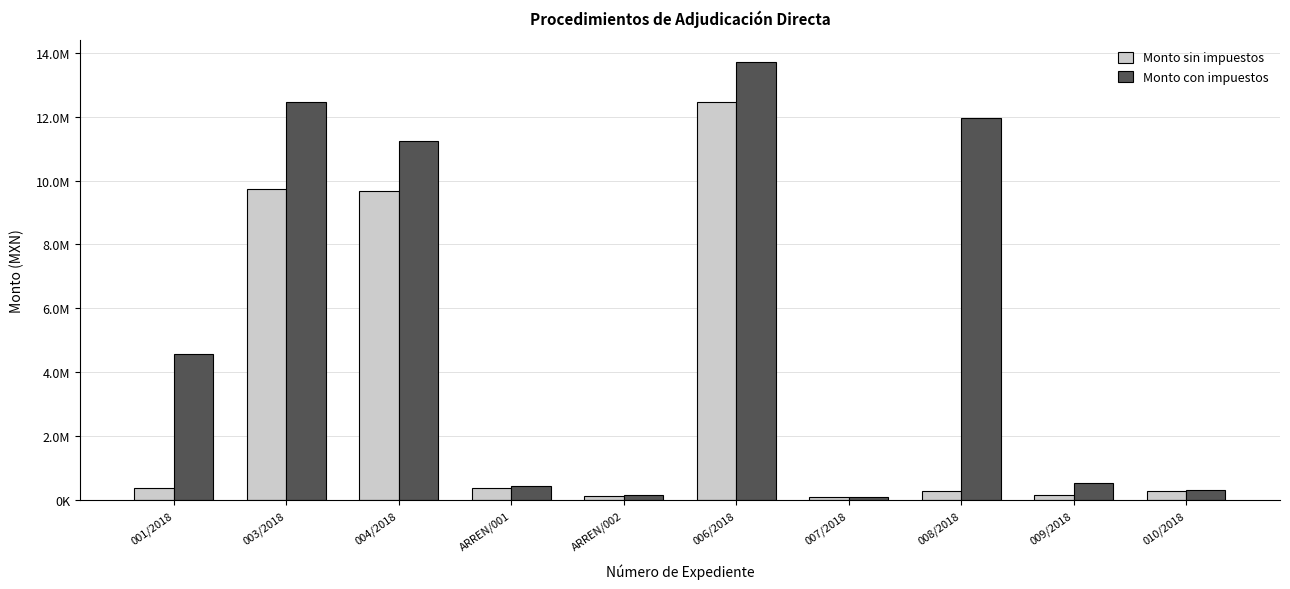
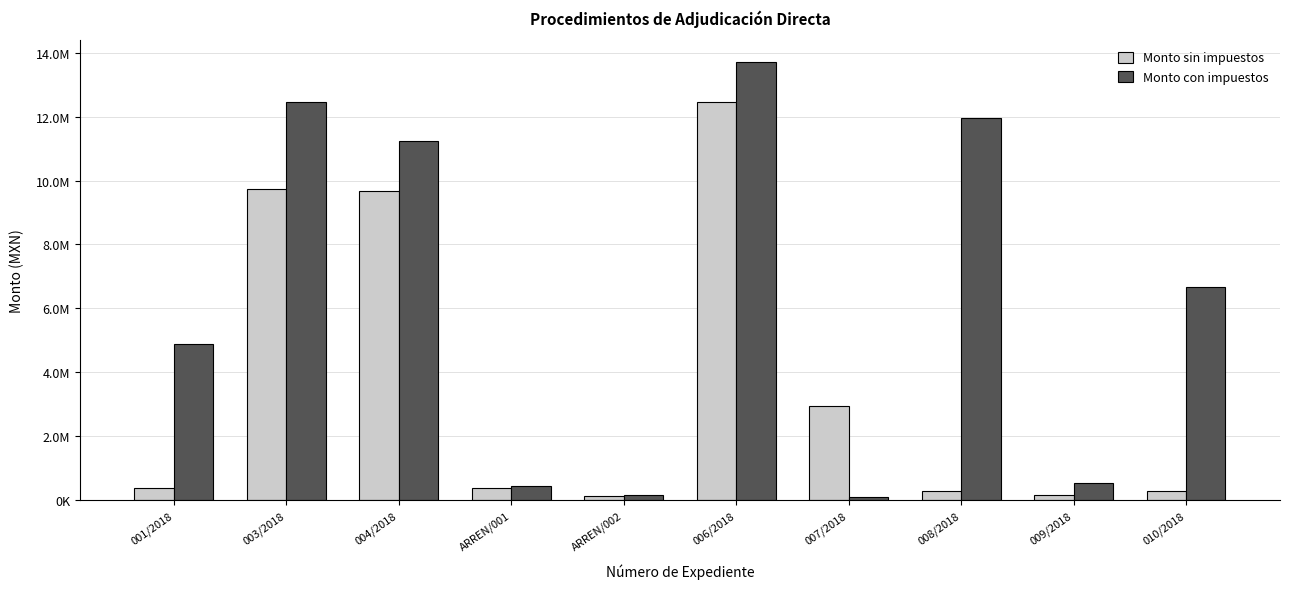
  {
    "Monto sin impuestos": {
      "001/2018": 400000,
      "003/2018": 9700000,
      "004/2018": 9700000,
      "ARREN/001": 400000,
      "ARREN/002": 100000,
      "006/2018": 12400000,
-     "007/2018": 100000,
+     "007/2018": 2900000,
      "008/2018": 300000,
      "009/2018": 200000,
      "010/2018": 300000
    },
    "Monto con impuestos": {
-     "001/2018": 4600000,
+     "001/2018": 4900000,
      "003/2018": 12500000,
      "004/2018": 11200000,
      "ARREN/001": 400000,
      "ARREN/002": 200000,
      "006/2018": 13700000,
      "007/2018": 100000,
      "008/2018": 12000000,
      "009/2018": 500000,
-     "010/2018": 300000
+     "010/2018": 6700000
    }
  }
